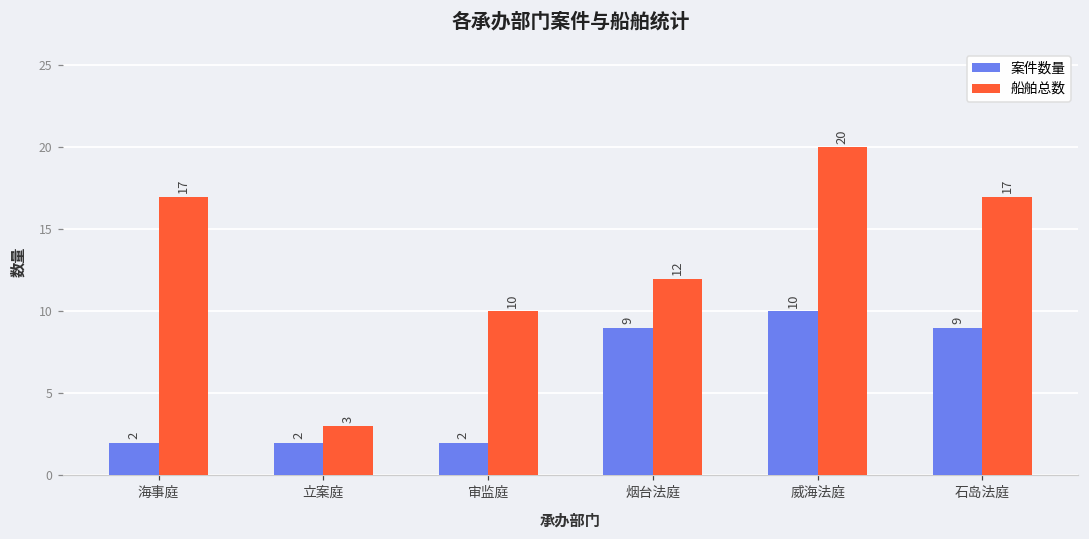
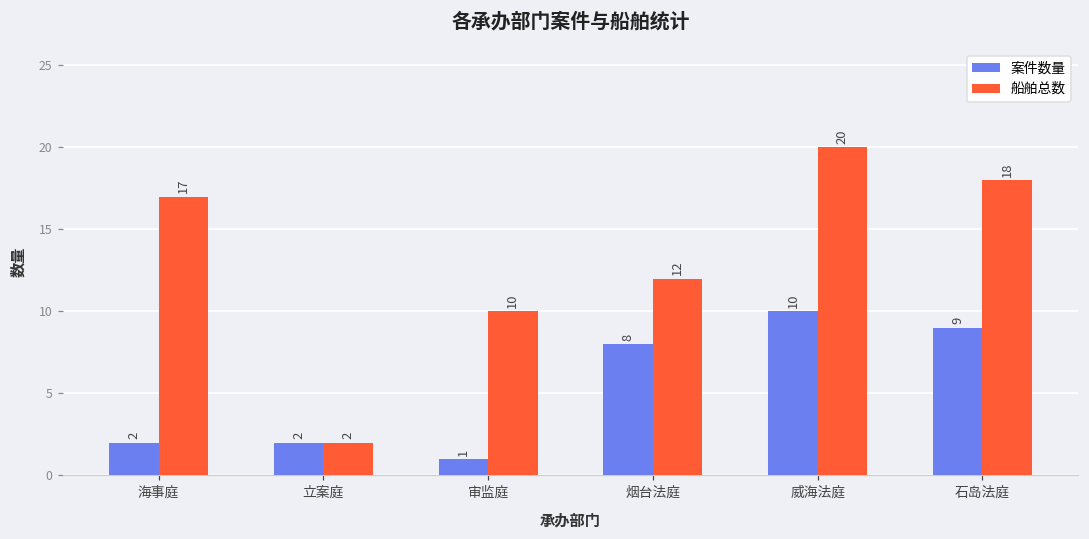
  {
    "案件数量": {
      "海事庭": 2,
      "立案庭": 2,
-     "审监庭": 2,
-     "烟台法庭": 9,
+     "审监庭": 1,
+     "烟台法庭": 8,
      "威海法庭": 10,
      "石岛法庭": 9
    },
    "船舶总数": {
      "海事庭": 17,
-     "立案庭": 3,
+     "立案庭": 2,
      "审监庭": 10,
      "烟台法庭": 12,
      "威海法庭": 20,
-     "石岛法庭": 17
+     "石岛法庭": 18
    }
  }
